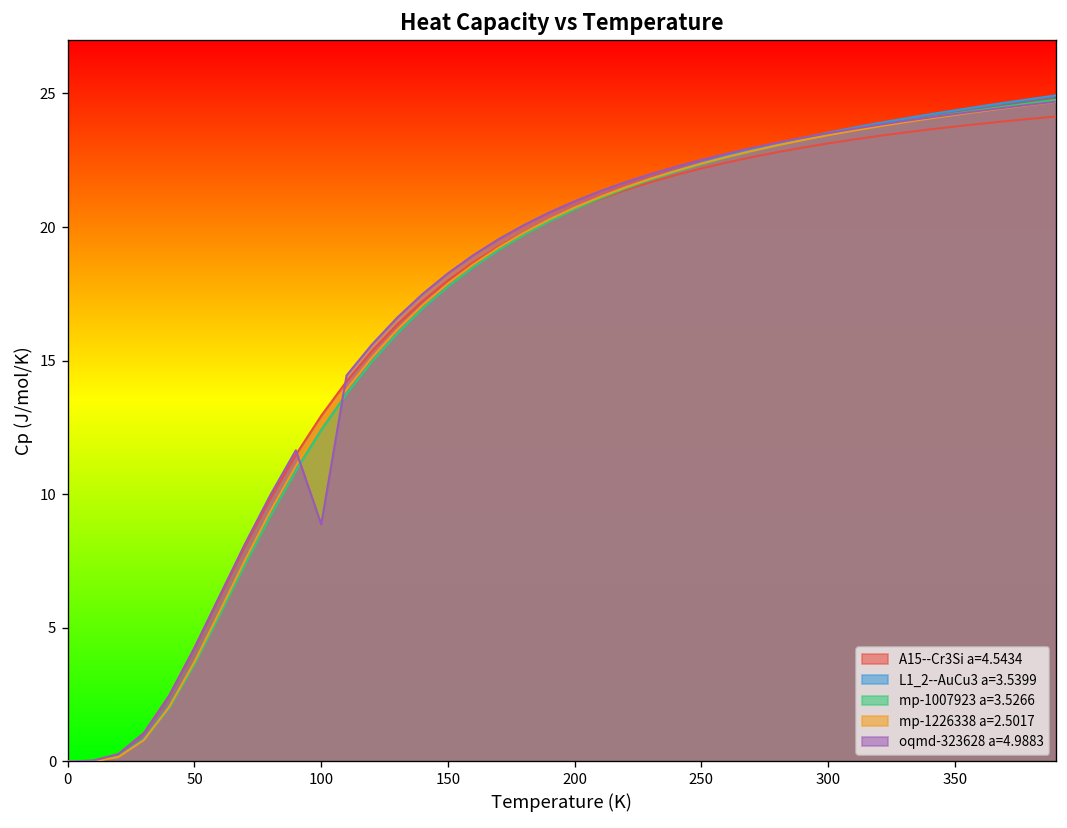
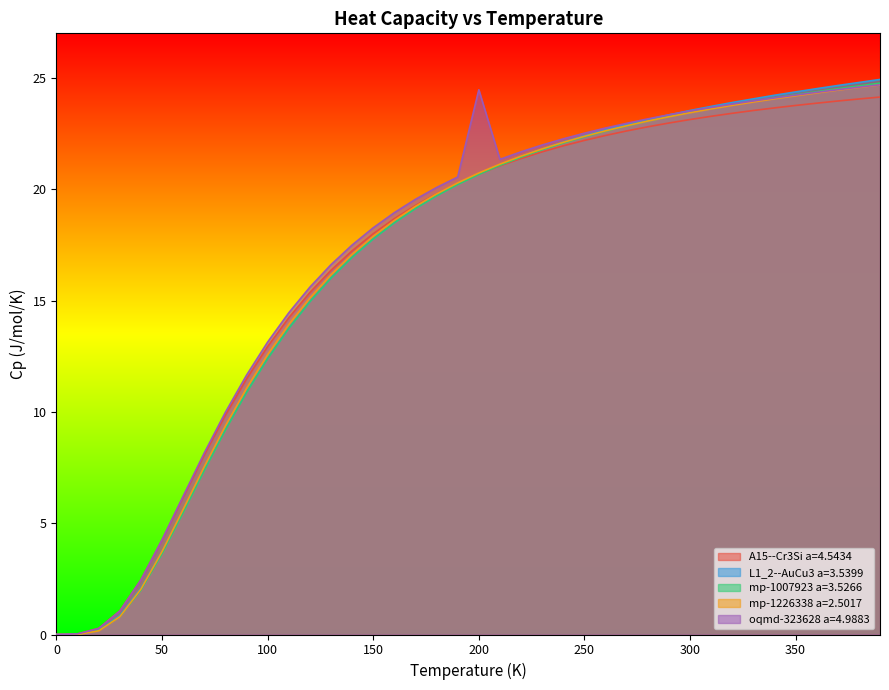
  {
    "A15--Cr3Si a=4.5434": {
      "100": 12.9,
      "150": 18.0,
      "250": 22.2,
      "300": 23.1,
      "350": 23.8
    },
    "L1_2--AuCu3 a=3.5399": {
      "350": 24.4
    },
    "mp-1226338 a=2.5017": {
      "100": 12.6,
      "150": 17.9
    },
    "oqmd-323628 a=4.9883": {
-     "100": 8.9,
+     "100": 13.1,
      "150": 18.3,
-     "200": 21.0
+     "200": 24.5
    }
  }
